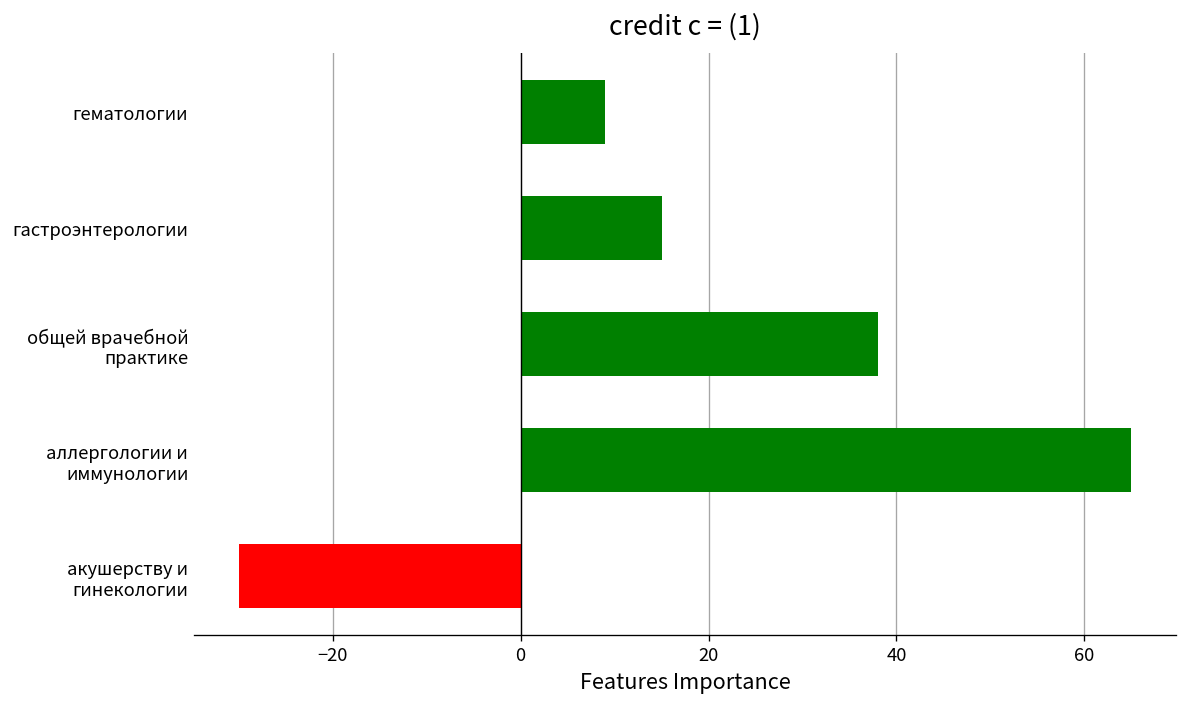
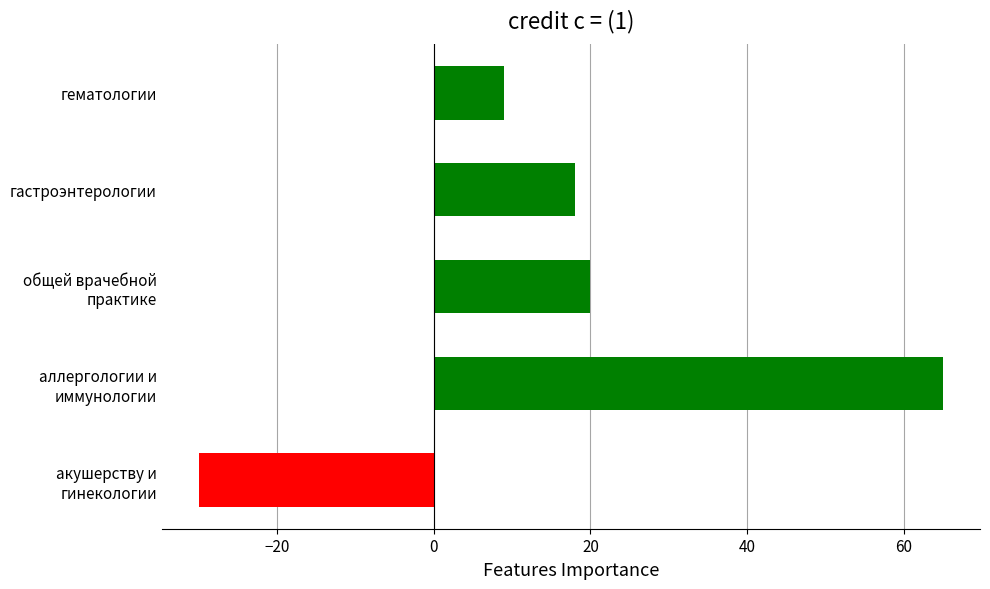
  {
    "гематологии": 9,
-   "гастроэнтерологии": 15,
-   "общей врачебной практике": 38,
+   "гастроэнтерологии": 18,
+   "общей врачебной практике": 20,
    "аллергологии и иммунологии": 65,
    "акушерству и гинекологии": -30
  }
